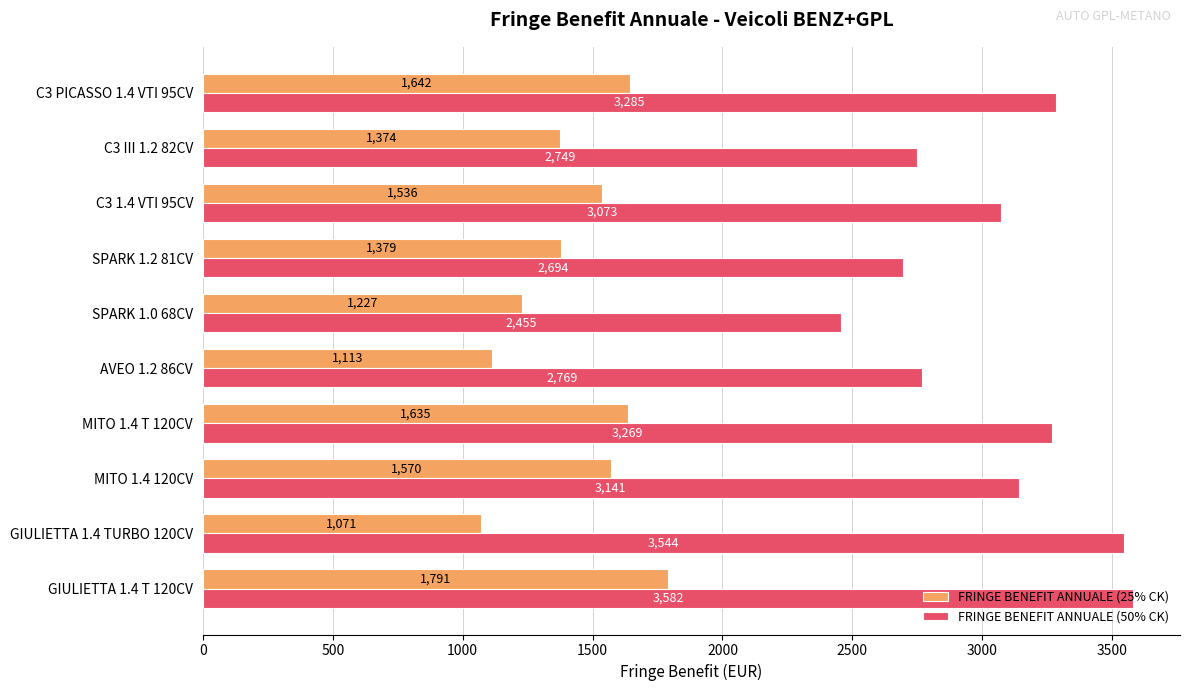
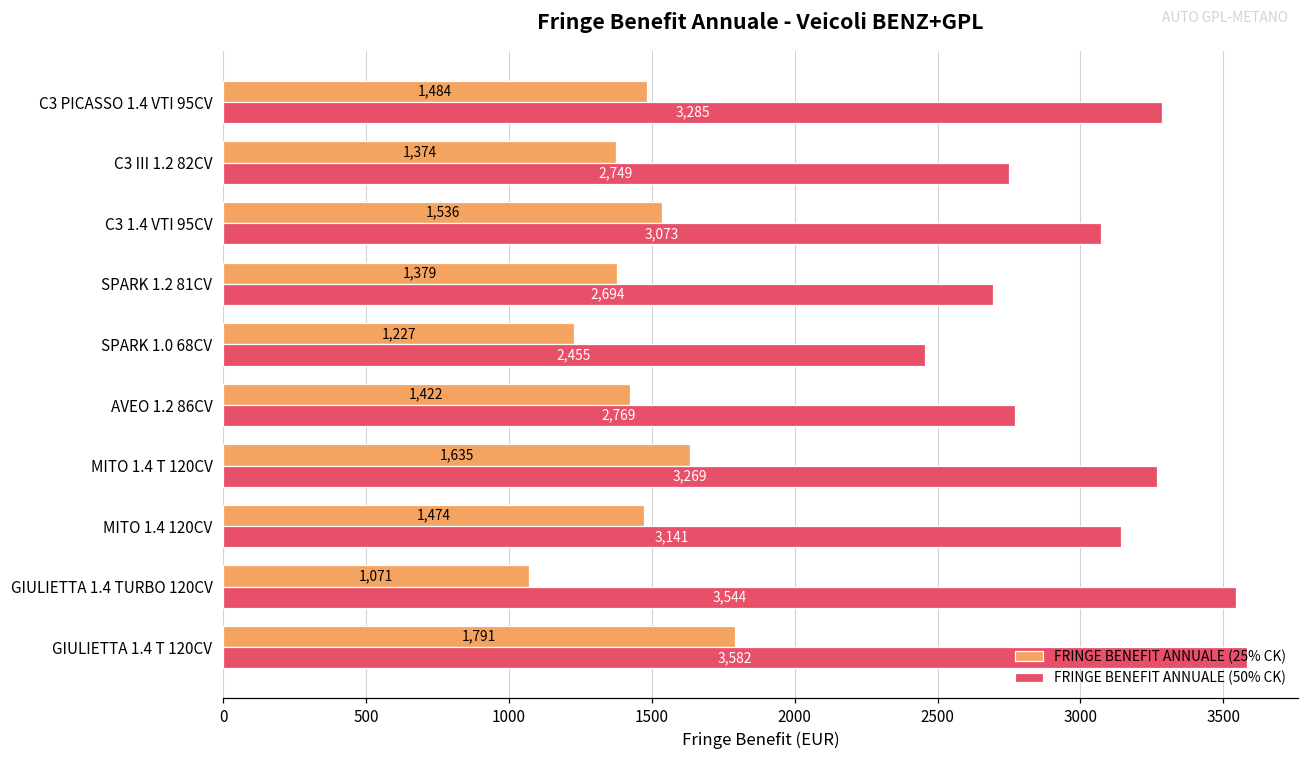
  {
    "FRINGE BENEFIT ANNUALE (25% CK)": {
-     "C3 PICASSO 1.4 VTI 95CV": "1,642",
+     "C3 PICASSO 1.4 VTI 95CV": "1,484",
      "C3 III 1.2 82CV": "1,374",
      "C3 1.4 VTI 95CV": "1,536",
      "SPARK 1.2 81CV": "1,379",
      "SPARK 1.0 68CV": "1,227",
-     "AVEO 1.2 86CV": "1,113",
+     "AVEO 1.2 86CV": "1,422",
      "MITO 1.4 T 120CV": "1,635",
-     "MITO 1.4 120CV": "1,570",
+     "MITO 1.4 120CV": "1,474",
      "GIULIETTA 1.4 TURBO 120CV": "1,071",
      "GIULIETTA 1.4 T 120CV": "1,791"
    },
    "FRINGE BENEFIT ANNUALE (50% CK)": {
      "C3 PICASSO 1.4 VTI 95CV": "3,285",
      "C3 III 1.2 82CV": "2,749",
      "C3 1.4 VTI 95CV": "3,073",
      "SPARK 1.2 81CV": "2,694",
      "SPARK 1.0 68CV": "2,455",
      "AVEO 1.2 86CV": "2,769",
      "MITO 1.4 T 120CV": "3,269",
      "MITO 1.4 120CV": "3,141",
      "GIULIETTA 1.4 TURBO 120CV": "3,544",
      "GIULIETTA 1.4 T 120CV": "3,582"
    }
  }
